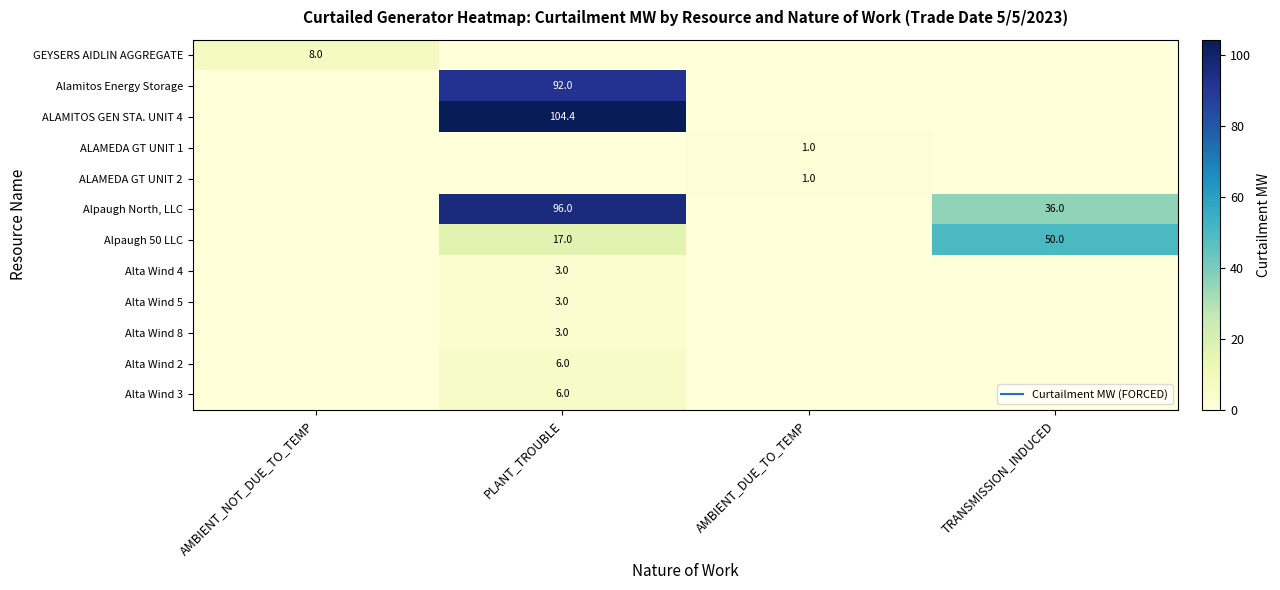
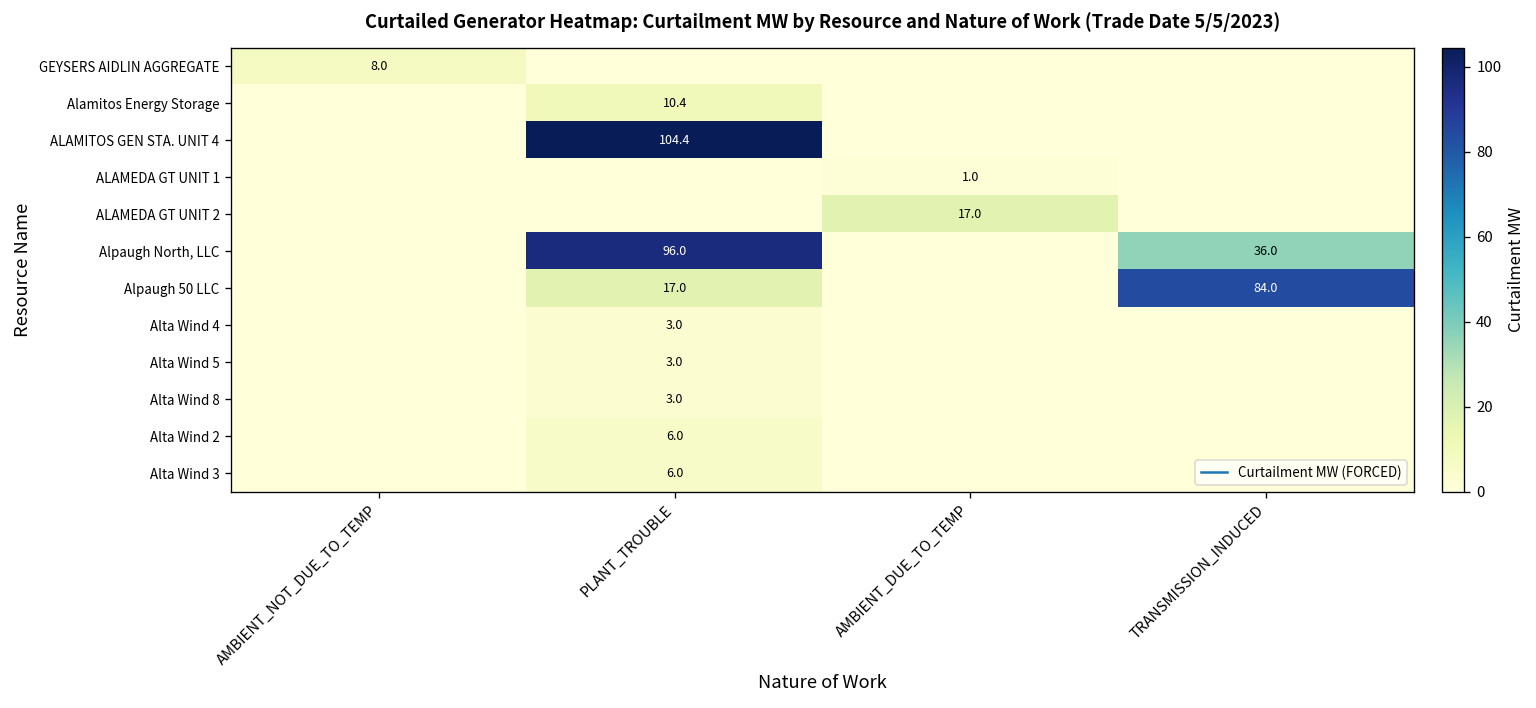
  {
    "GEYSERS AIDLIN AGGREGATE": {
      "AMBIENT_NOT_DUE_TO_TEMP": 8.0
    },
    "Alamitos Energy Storage": {
-     "PLANT_TROUBLE": 92.0
+     "PLANT_TROUBLE": 10.4
    },
    "ALAMITOS GEN STA. UNIT 4": {
      "PLANT_TROUBLE": 104.4
    },
    "ALAMEDA GT UNIT 1": {
      "AMBIENT_DUE_TO_TEMP": 1.0
    },
    "ALAMEDA GT UNIT 2": {
-     "AMBIENT_DUE_TO_TEMP": 1.0
+     "AMBIENT_DUE_TO_TEMP": 17.0
    },
    "Alpaugh North, LLC": {
      "PLANT_TROUBLE": 96.0,
      "TRANSMISSION_INDUCED": 36.0
    },
    "Alpaugh 50 LLC": {
      "PLANT_TROUBLE": 17.0,
-     "TRANSMISSION_INDUCED": 50.0
+     "TRANSMISSION_INDUCED": 84.0
    },
    "Alta Wind 4": {
      "PLANT_TROUBLE": 3.0
    },
    "Alta Wind 5": {
      "PLANT_TROUBLE": 3.0
    },
    "Alta Wind 8": {
      "PLANT_TROUBLE": 3.0
    },
    "Alta Wind 2": {
      "PLANT_TROUBLE": 6.0
    },
    "Alta Wind 3": {
      "PLANT_TROUBLE": 6.0
    }
  }
